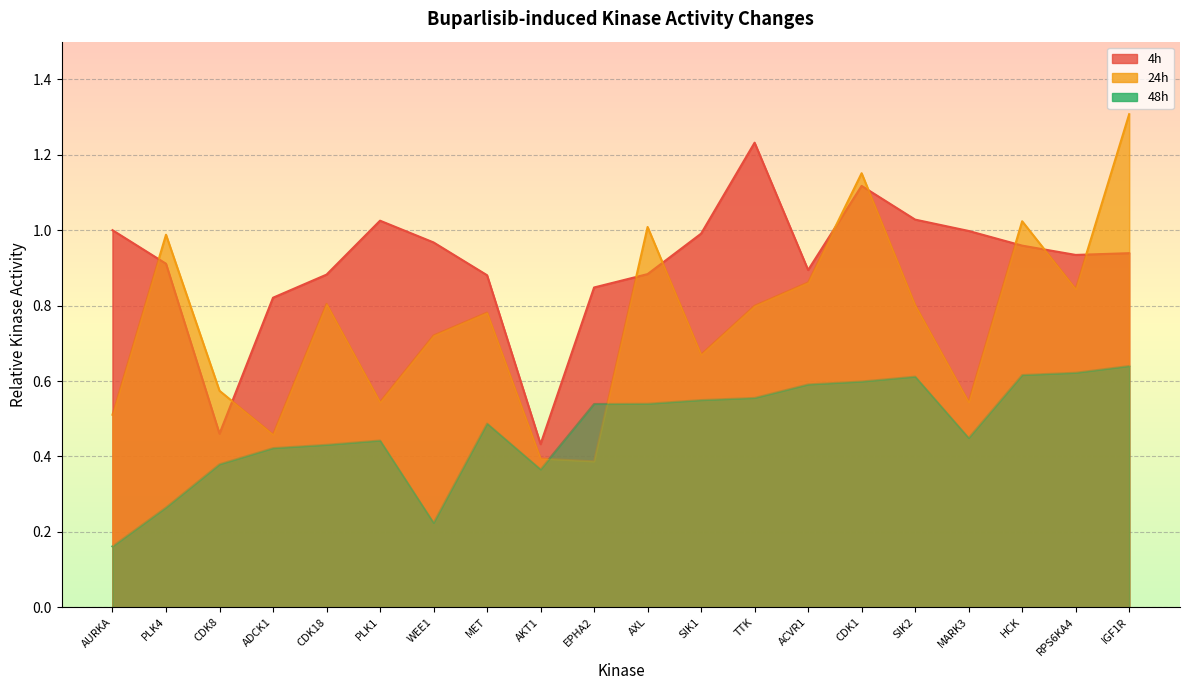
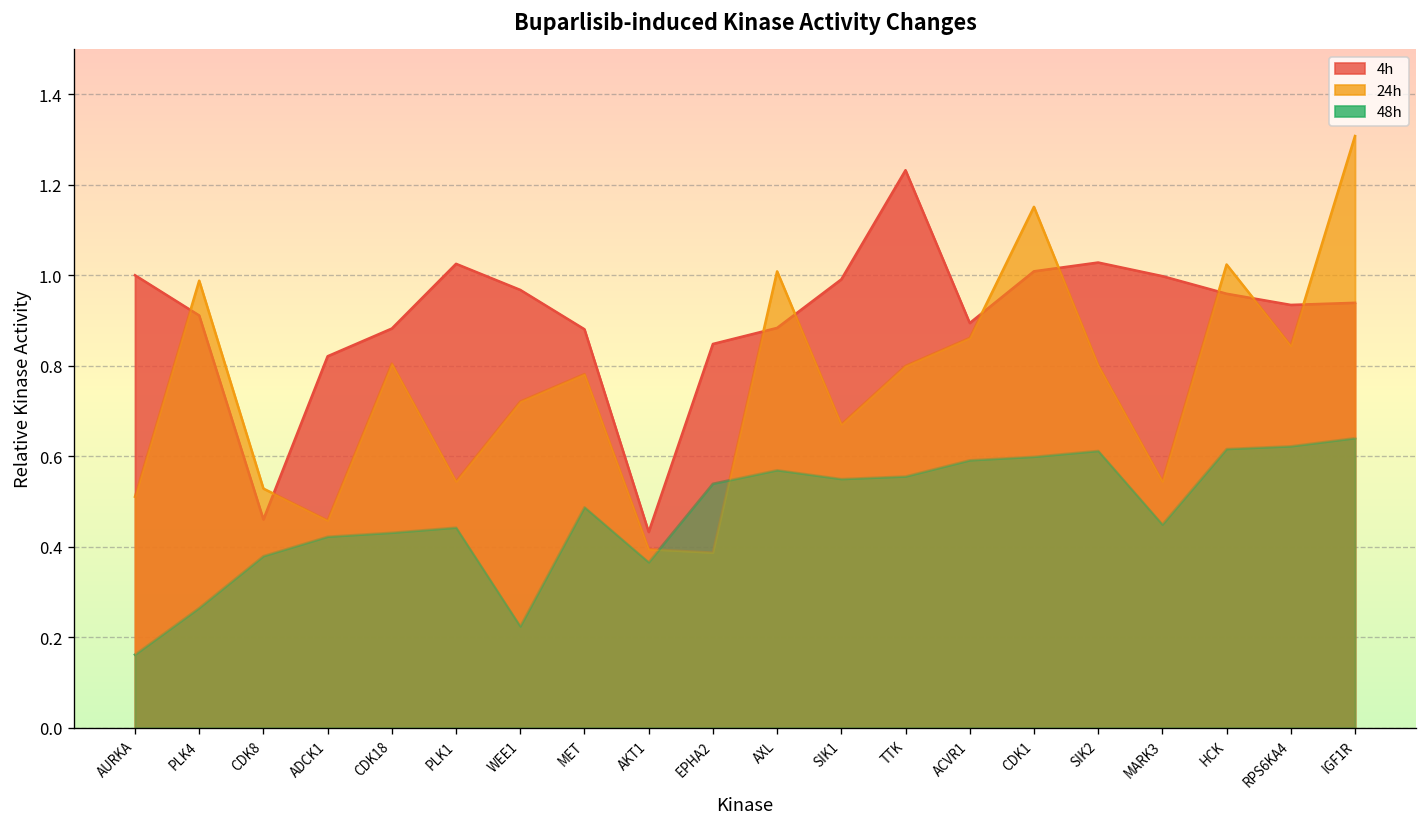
  {
    "4h": {
      "AURKA": 1.00,
      "PLK4": 0.91,
      "CDK8": 0.46,
      "ADCK1": 0.82,
      "CDK18": 0.88,
      "PLK1": 1.03,
      "WEE1": 0.97,
      "MET": 0.88,
      "AKT1": 0.43,
      "EPHA2": 0.85,
      "AXL": 0.88,
      "SIK1": 0.99,
      "TTK": 1.23,
      "ACVR1": 0.89,
-     "CDK1": 1.12,
+     "CDK1": 1.01,
      "SIK2": 1.03,
      "MARK3": 1.00,
      "HCK": 0.96,
      "RPS6KA4": 0.93,
      "IGF1R": 0.94
    },
    "24h": {
      "AURKA": 0.51,
      "PLK4": 0.99,
-     "CDK8": 0.57,
+     "CDK8": 0.53,
      "ADCK1": 0.46,
      "CDK18": 0.80,
      "PLK1": 0.54,
      "WEE1": 0.72,
      "MET": 0.78,
      "AKT1": 0.39,
      "EPHA2": 0.39,
      "AXL": 1.01,
      "SIK1": 0.67,
      "TTK": 0.80,
      "ACVR1": 0.86,
      "CDK1": 1.15,
      "SIK2": 0.80,
      "MARK3": 0.54,
      "HCK": 1.02,
      "RPS6KA4": 0.84,
      "IGF1R": 1.31
    },
    "48h": {
      "AURKA": 0.16,
      "PLK4": 0.26,
      "CDK8": 0.38,
      "ADCK1": 0.42,
      "CDK18": 0.43,
      "PLK1": 0.44,
      "WEE1": 0.22,
      "MET": 0.49,
      "AKT1": 0.37,
      "EPHA2": 0.54,
-     "AXL": 0.54,
+     "AXL": 0.57,
      "SIK1": 0.55,
      "TTK": 0.56,
      "ACVR1": 0.59,
      "CDK1": 0.60,
      "SIK2": 0.61,
      "MARK3": 0.45,
      "HCK": 0.62,
      "RPS6KA4": 0.62,
      "IGF1R": 0.64
    }
  }
